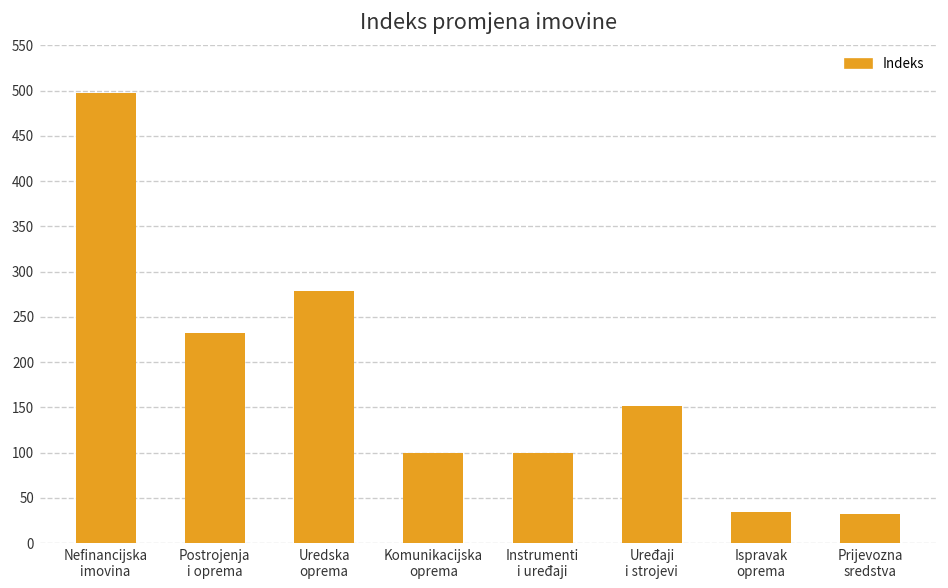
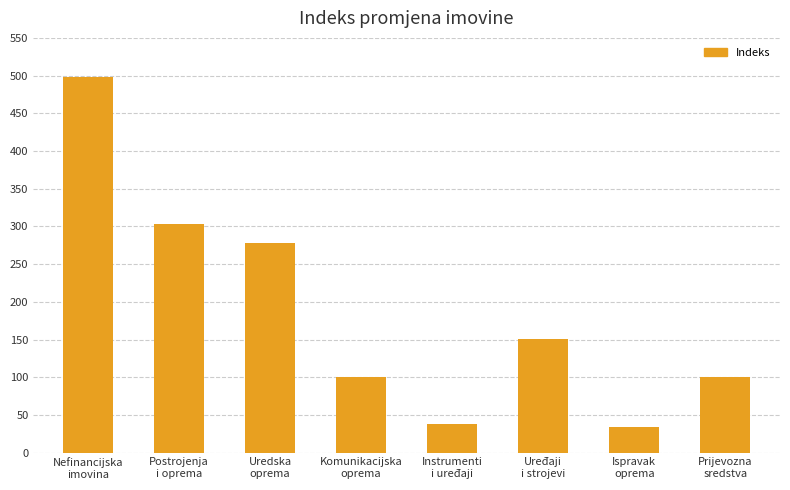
  {
    "Nefinancijska imovina": 500,
-   "Postrojenja i oprema": 230,
+   "Postrojenja i oprema": 300,
    "Uredska oprema": 280,
    "Komunikacijska oprema": 100,
-   "Instrumenti i uređaji": 100,
+   "Instrumenti i uređaji": 40,
    "Uređaji i strojevi": 150,
    "Ispravak oprema": 30,
-   "Prijevozna sredstva": 30
+   "Prijevozna sredstva": 100
  }
